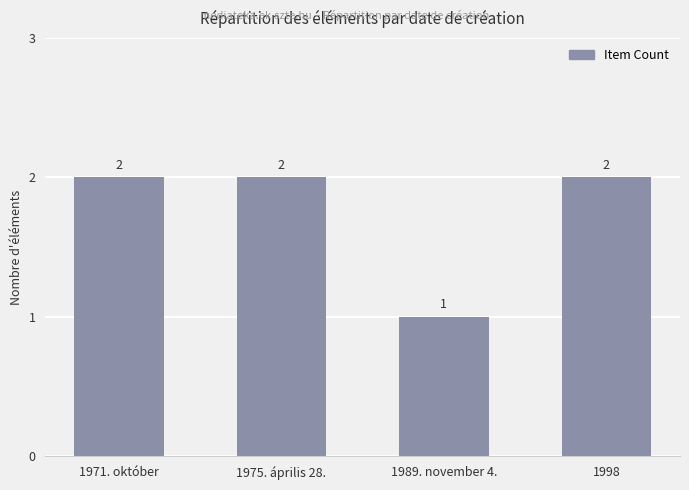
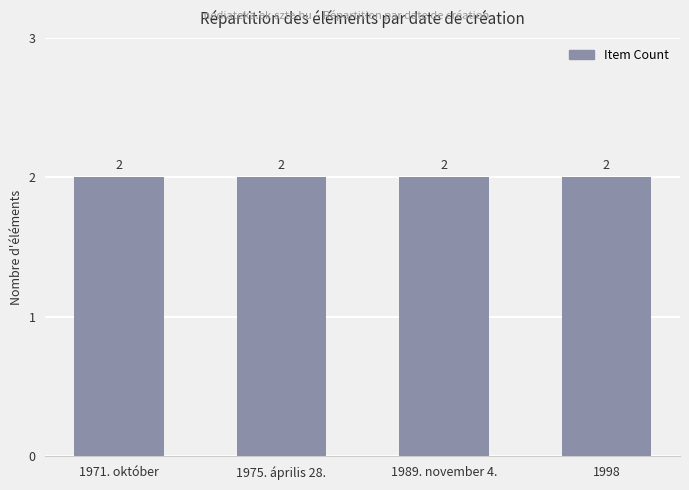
  {
    "1971. október": 2,
    "1975. április 28.": 2,
-   "1989. november 4.": 1,
+   "1989. november 4.": 2,
    "1998": 2
  }
